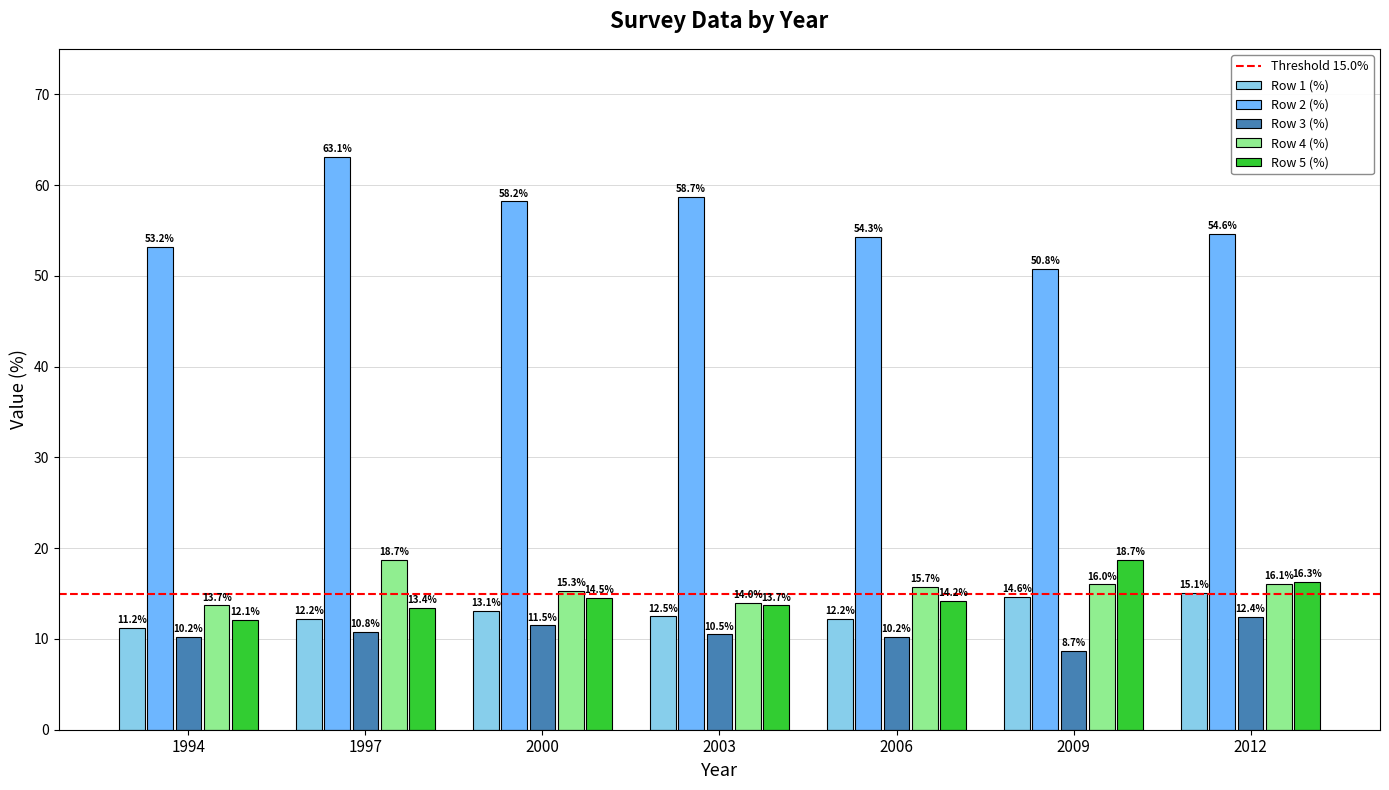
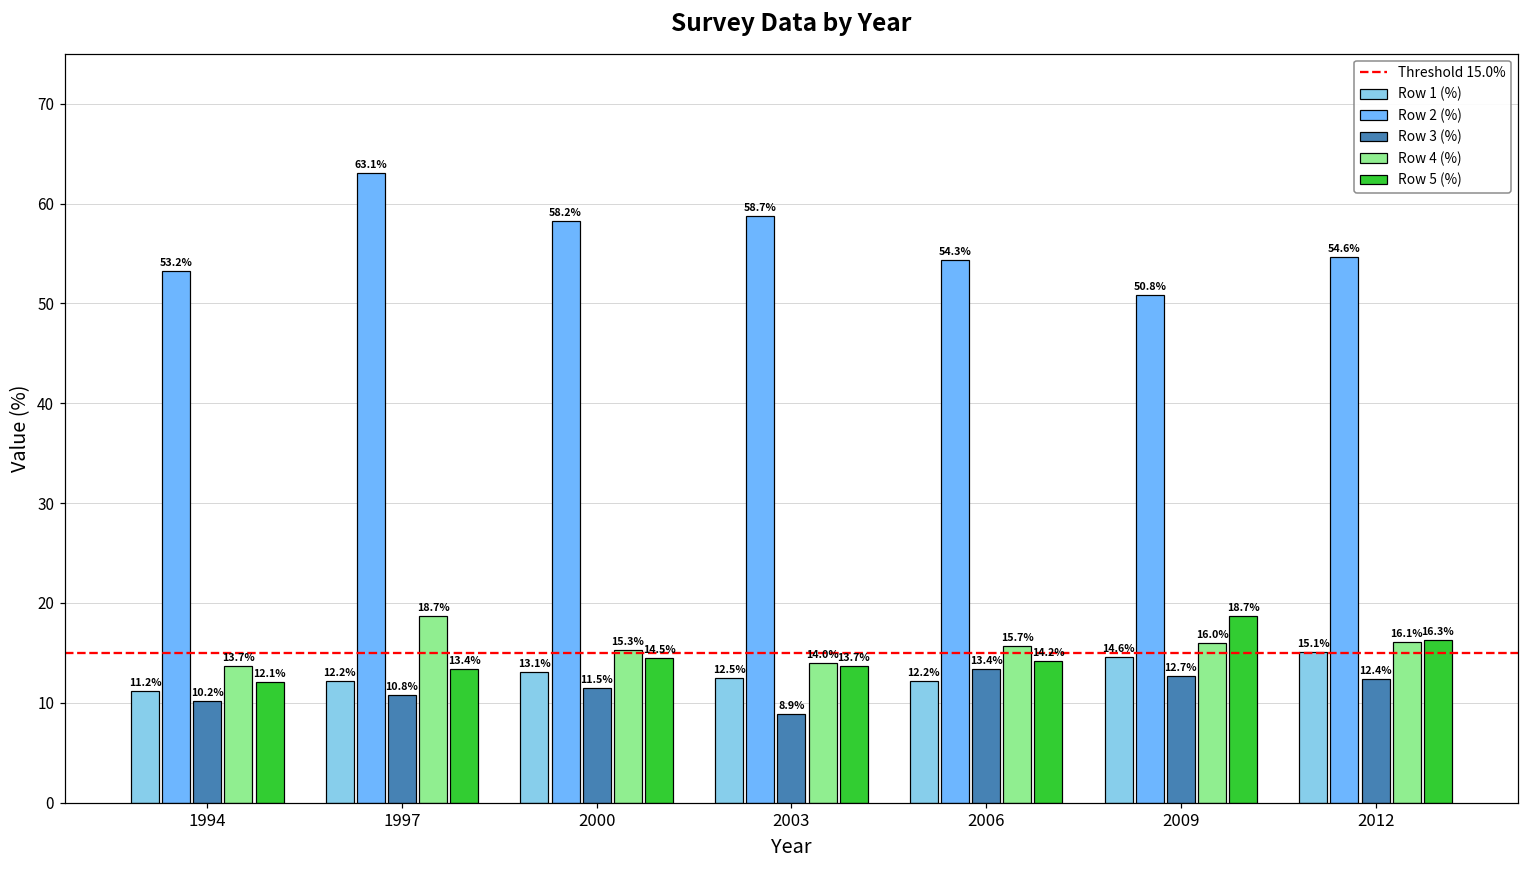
  {
    "Row 3 (%)": {
      "1994": "10.2%",
      "1997": "10.8%",
      "2000": "11.5%",
-     "2003": "10.5%",
-     "2006": "10.2%",
-     "2009": "8.7%",
+     "2003": "8.9%",
+     "2006": "13.4%",
+     "2009": "12.7%",
      "2012": "12.4%"
    },
    "Row 4 (%)": {
      "1994": "13.7%",
      "1997": "18.7%",
      "2000": "15.3%",
      "2003": "14.0%",
      "2006": "15.7%",
      "2009": "16.0%",
      "2012": "16.1%"
    },
    "Row 5 (%)": {
      "1994": "12.1%",
      "1997": "13.4%",
      "2000": "14.5%",
      "2003": "13.7%",
      "2006": "14.2%",
      "2009": "18.7%",
      "2012": "16.3%"
    }
  }
